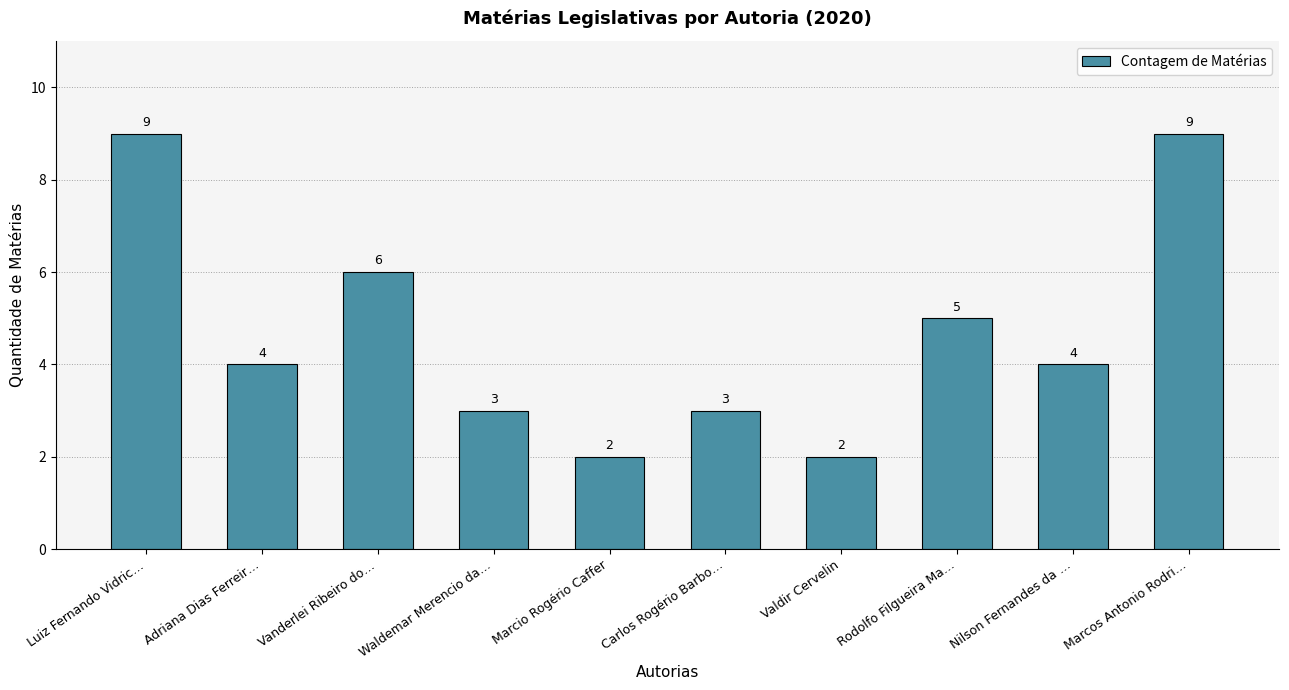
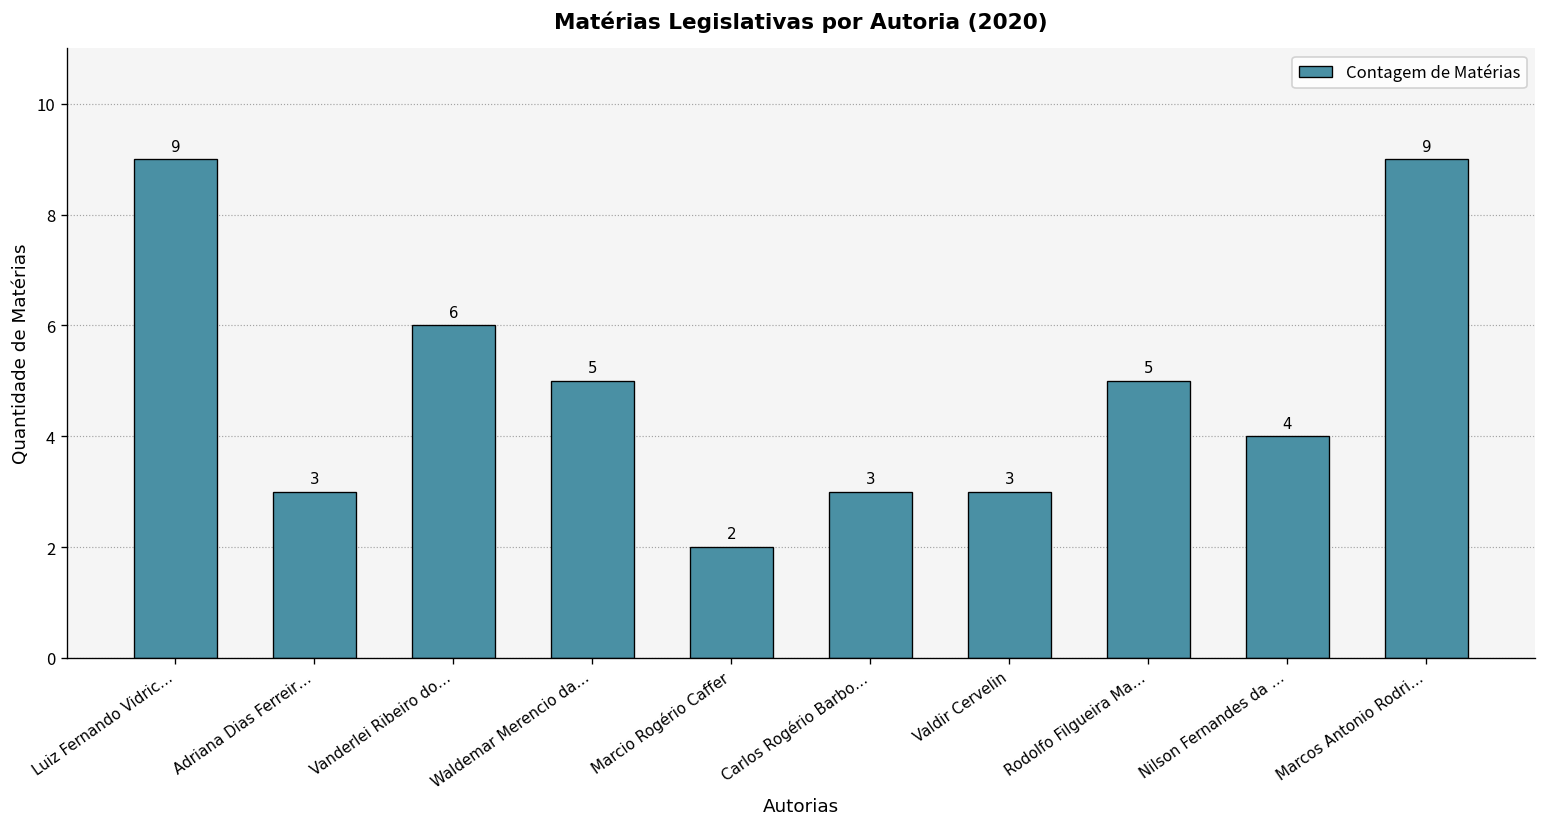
  {
    "Luiz Fernando Vidric…": 9,
-   "Adriana Dias Ferreir…": 4,
+   "Adriana Dias Ferreir…": 3,
    "Vanderlei Ribeiro do…": 6,
-   "Waldemar Merencio da…": 3,
+   "Waldemar Merencio da…": 5,
    "Marcio Rogério Caffer": 2,
    "Carlos Rogério Barbo…": 3,
-   "Valdir Cervelin": 2,
+   "Valdir Cervelin": 3,
    "Rodolfo Filgueira Ma…": 5,
    "Nilson Fernandes da …": 4,
    "Marcos Antonio Rodri…": 9
  }
